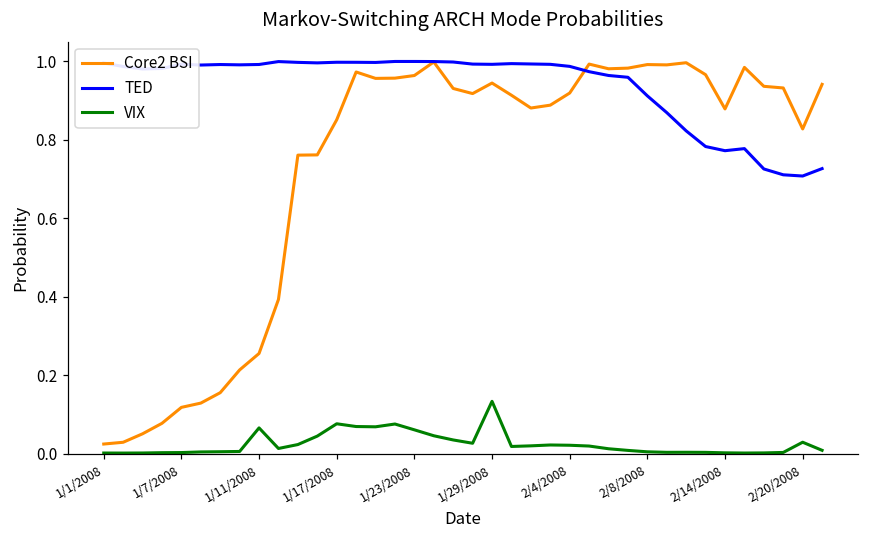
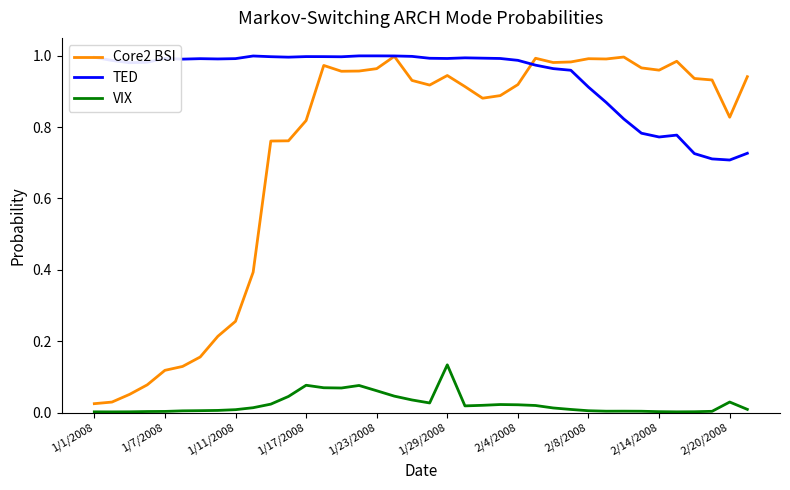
  {
    "Core2 BSI": {
      "1/1/2008": 0.03,
      "1/7/2008": 0.12,
      "1/11/2008": 0.26,
-     "1/17/2008": 0.85,
+     "1/17/2008": 0.82,
      "1/23/2008": 0.96,
      "1/29/2008": 0.94,
      "2/4/2008": 0.92,
      "2/8/2008": 0.99,
-     "2/14/2008": 0.88,
+     "2/14/2008": 0.96,
      "2/20/2008": 0.83
    },
    "TED": {
      "1/11/2008": 0.99,
      "1/17/2008": 1.00,
      "1/23/2008": 1.00,
      "1/29/2008": 0.99,
      "2/4/2008": 0.99,
      "2/8/2008": 0.91,
      "2/14/2008": 0.77,
      "2/20/2008": 0.71
    },
    "VIX": {
      "1/1/2008": 0.00,
      "1/7/2008": 0.00,
-     "1/11/2008": 0.07,
+     "1/11/2008": 0.01,
      "1/17/2008": 0.08,
      "1/23/2008": 0.06,
      "1/29/2008": 0.13,
      "2/4/2008": 0.02,
      "2/8/2008": 0.01,
      "2/14/2008": 0.00,
      "2/20/2008": 0.03
    }
  }
